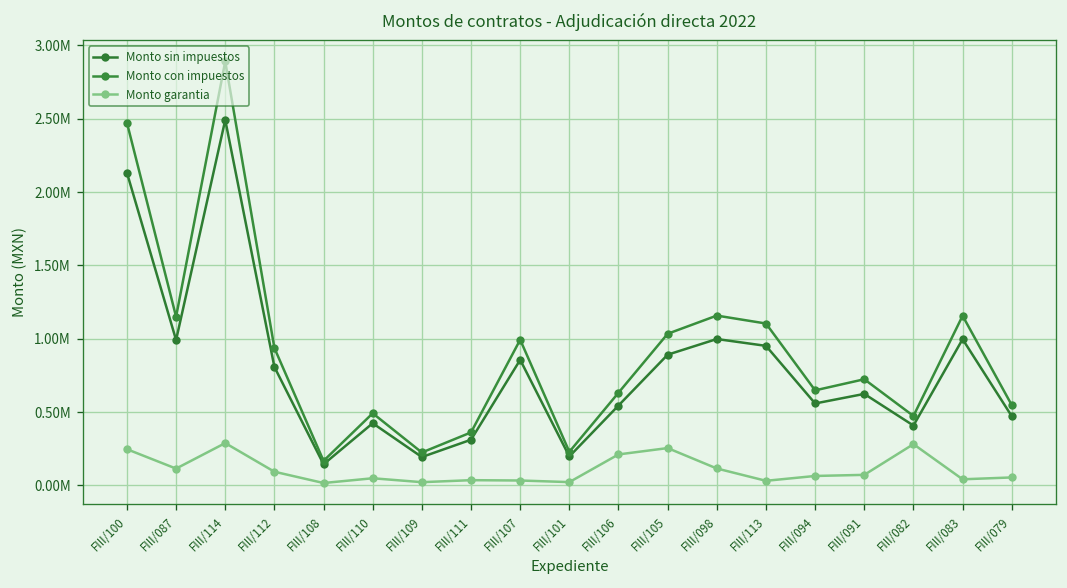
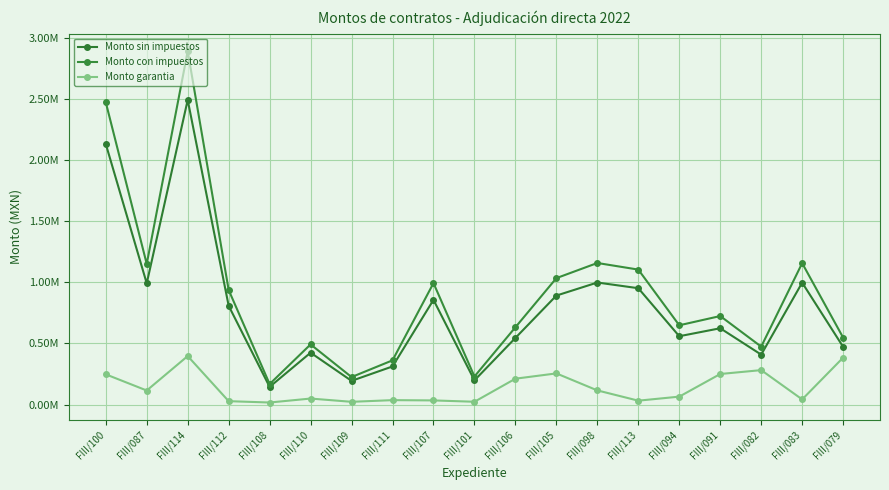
  {
    "Monto garantia": {
      "FIII/100": 250000,
      "FIII/087": 110000,
-     "FIII/114": 290000,
-     "FIII/112": 90000,
+     "FIII/114": 400000,
+     "FIII/112": 30000,
      "FIII/108": 20000,
      "FIII/110": 50000,
      "FIII/109": 20000,
      "FIII/111": 40000,
      "FIII/107": 30000,
      "FIII/101": 20000,
      "FIII/106": 210000,
      "FIII/105": 250000,
      "FIII/098": 120000,
      "FIII/113": 30000,
      "FIII/094": 60000,
-     "FIII/091": 70000,
+     "FIII/091": 250000,
      "FIII/082": 280000,
      "FIII/083": 40000,
-     "FIII/079": 50000
+     "FIII/079": 380000
    }
  }
